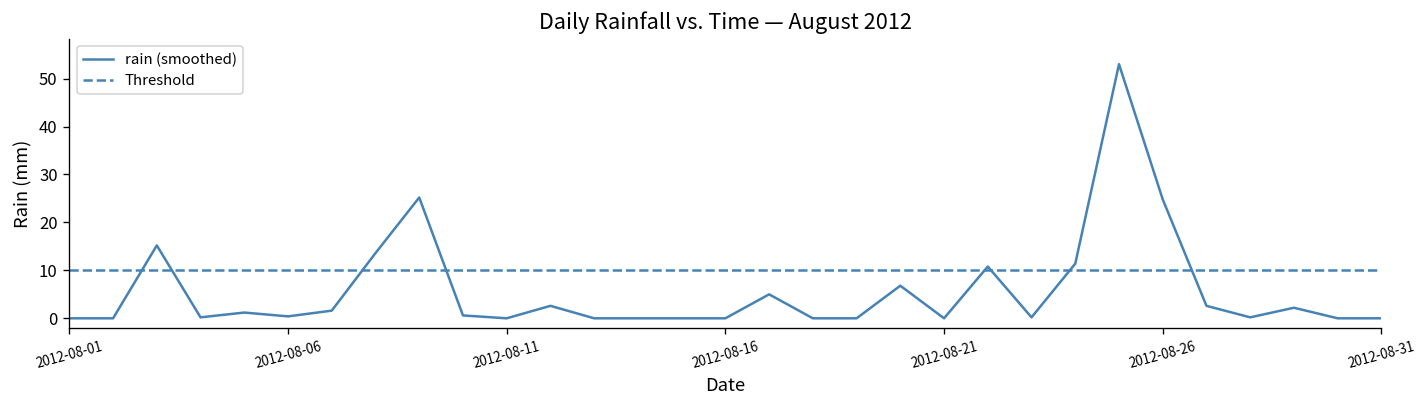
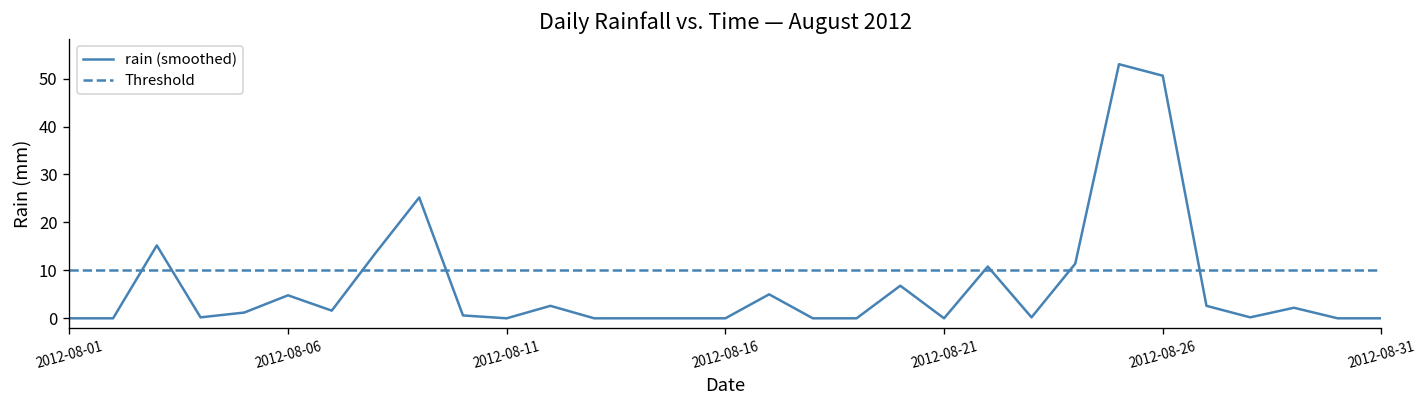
  {
    "2012-08-01": 0,
-   "2012-08-06": 0,
+   "2012-08-06": 5,
    "2012-08-11": 0,
    "2012-08-16": 0,
    "2012-08-21": 0,
-   "2012-08-26": 25,
+   "2012-08-26": 51,
    "2012-08-31": 0
  }
